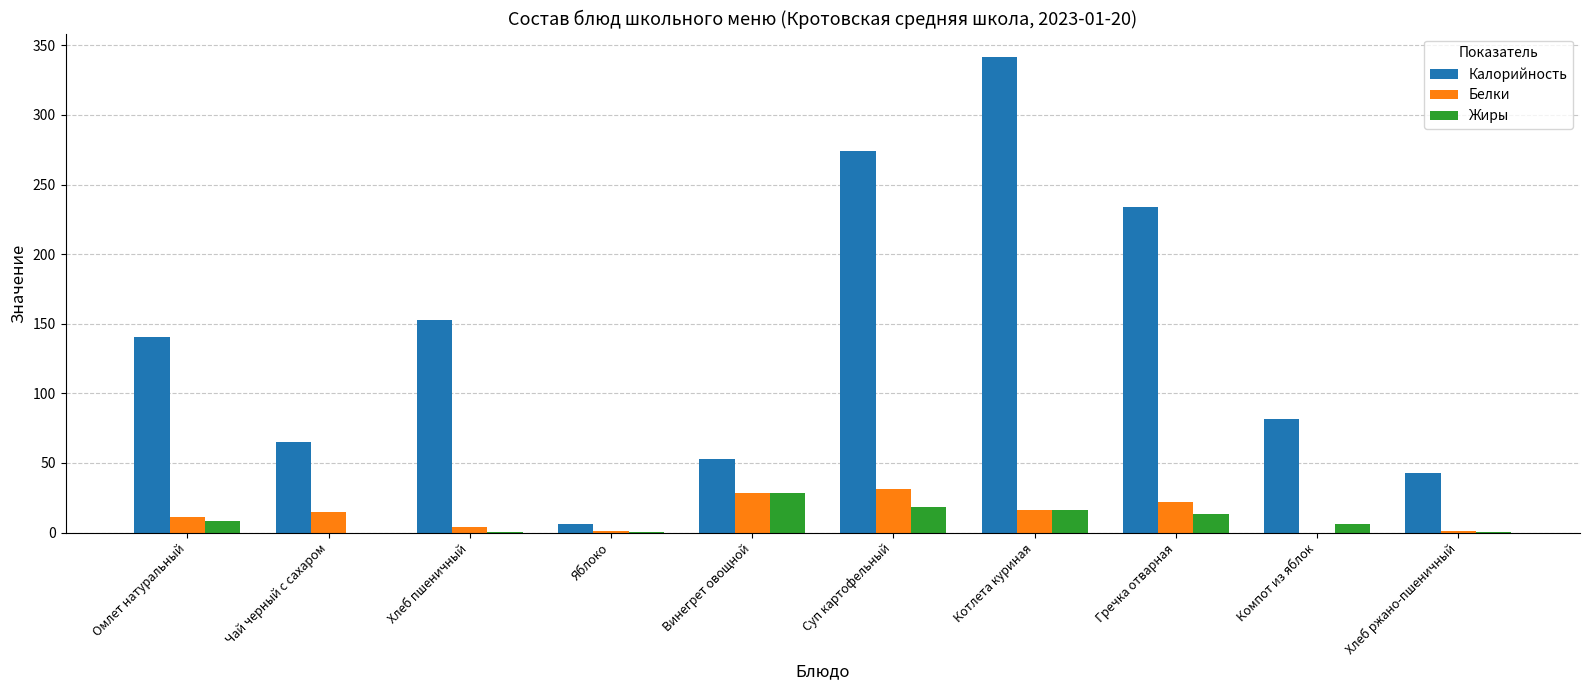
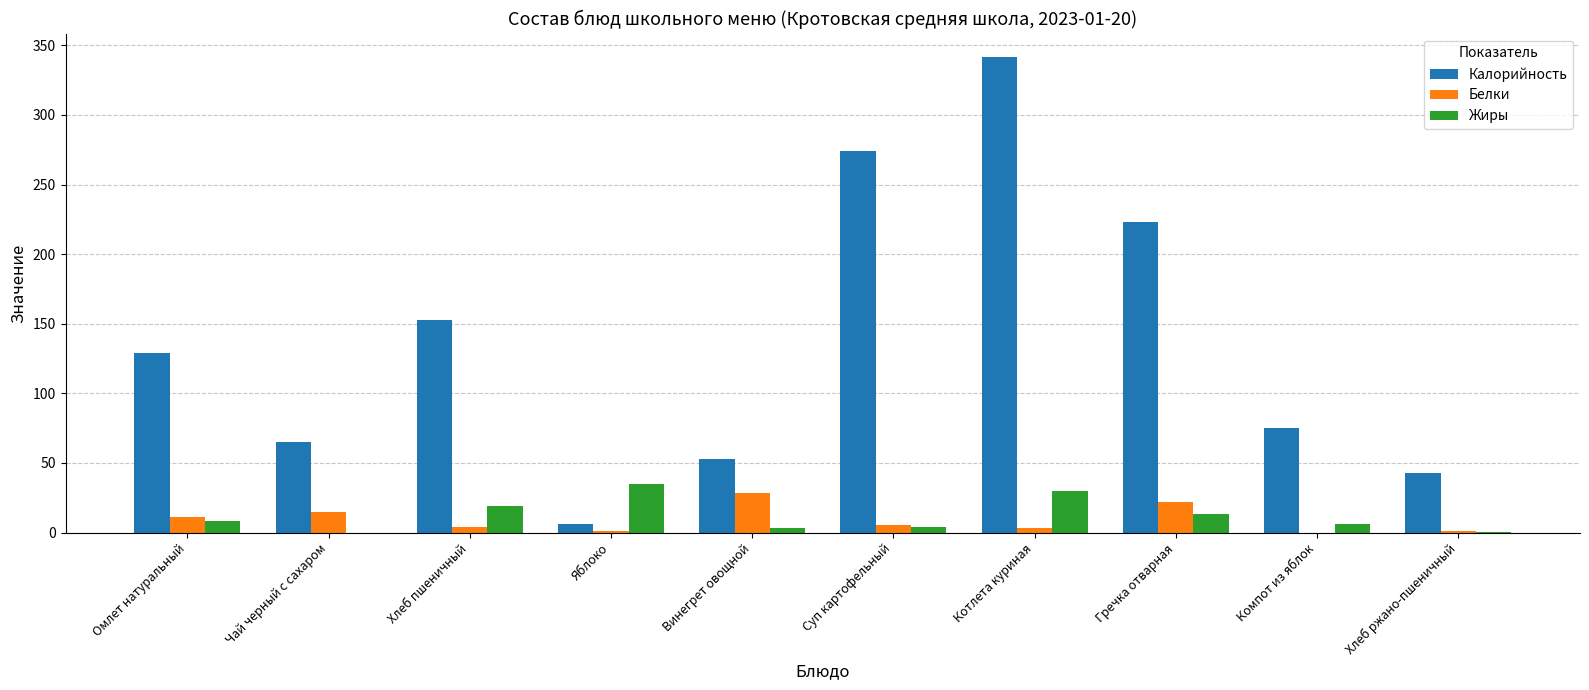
  {
    "Калорийность": {
-     "Омлет натуральный": 140,
+     "Омлет натуральный": 129,
      "Чай черный с сахаром": 65,
      "Хлеб пшеничный": 153,
      "Яблоко": 6,
      "Винегрет овощной": 53,
      "Суп картофельный": 274,
      "Котлета куриная": 341,
-     "Гречка отварная": 234,
-     "Компот из яблок": 82,
+     "Гречка отварная": 223,
+     "Компот из яблок": 75,
      "Хлеб ржано-пшеничный": 43
    },
    "Белки": {
      "Омлет натуральный": 11,
      "Чай черный с сахаром": 15,
      "Хлеб пшеничный": 4,
      "Винегрет овощной": 28,
-     "Суп картофельный": 31,
-     "Котлета куриная": 17,
+     "Суп картофельный": 5,
+     "Котлета куриная": 4,
      "Гречка отварная": 22
    },
    "Жиры": {
      "Омлет натуральный": 8,
-     "Хлеб пшеничный": 0,
-     "Яблоко": 0,
-     "Винегрет овощной": 28,
-     "Суп картофельный": 18,
-     "Котлета куриная": 16,
+     "Хлеб пшеничный": 19,
+     "Яблоко": 35,
+     "Винегрет овощной": 3,
+     "Суп картофельный": 4,
+     "Котлета куриная": 30,
      "Гречка отварная": 13,
      "Компот из яблок": 6
    }
  }
